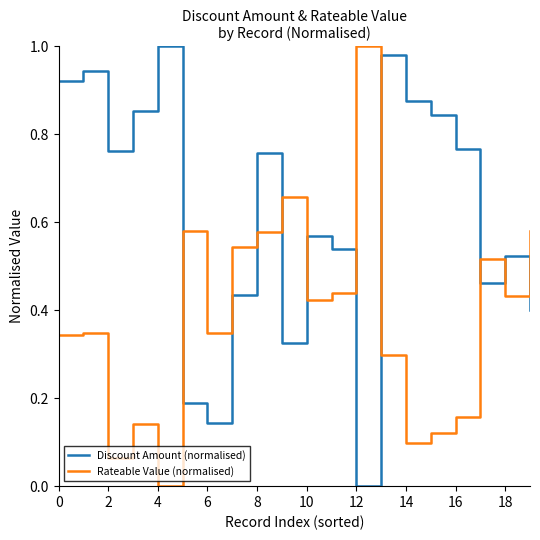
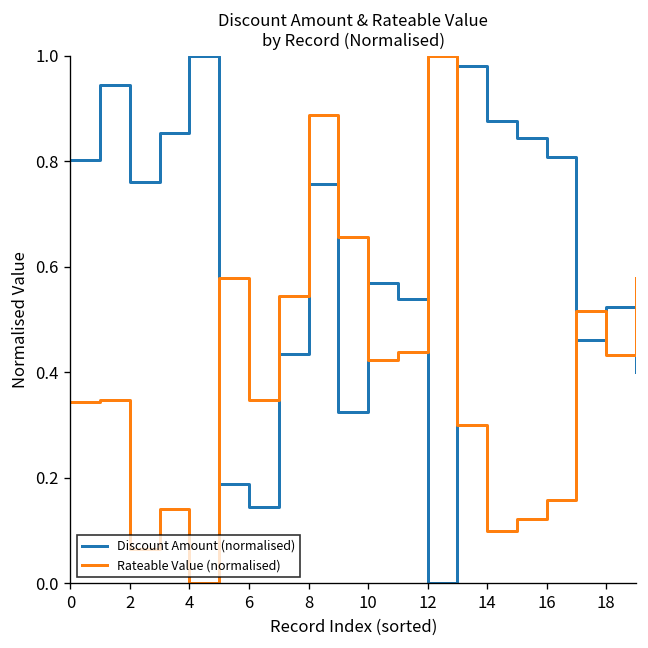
  {
    "Discount Amount (normalised)": {
-     "0": 0.92,
+     "0": 0.80,
      "2": 0.76,
      "4": 1.00,
      "6": 0.14,
      "8": 0.76,
      "10": 0.57,
      "12": 0.00,
      "14": 0.88,
-     "16": 0.77,
+     "16": 0.81,
      "18": 0.52
    },
    "Rateable Value (normalised)": {
      "0": 0.34,
      "4": 0.00,
      "6": 0.35,
-     "8": 0.58,
+     "8": 0.89,
      "10": 0.42,
      "12": 1.00,
      "14": 0.10,
      "16": 0.16,
      "18": 0.43
    }
  }
